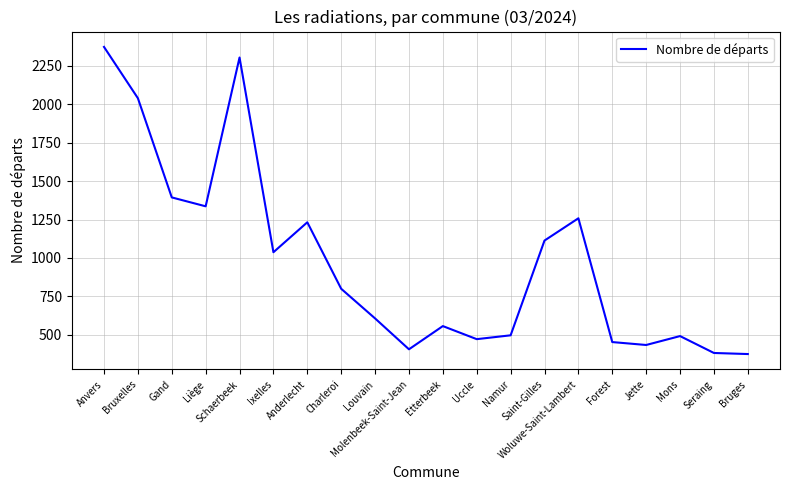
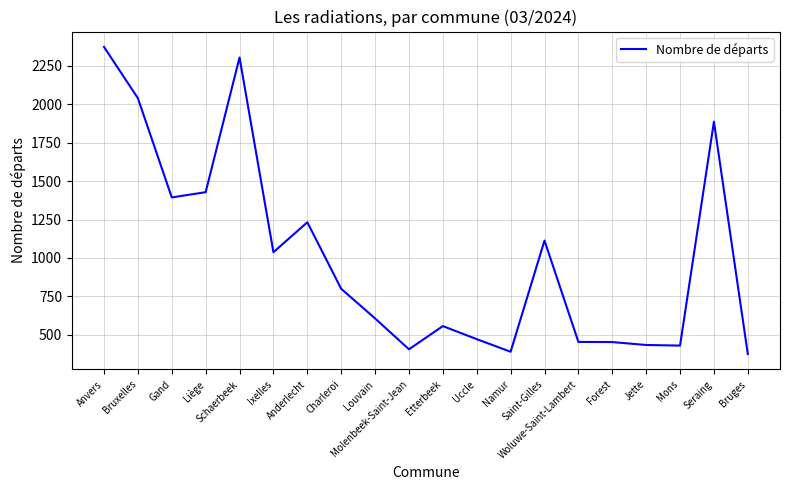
  {
    "Anvers": 2370,
    "Bruxelles": 2040,
    "Gand": 1390,
-   "Liège": 1340,
+   "Liège": 1430,
    "Schaerbeek": 2310,
    "Ixelles": 1040,
    "Anderlecht": 1230,
    "Charleroi": 800,
    "Louvain": 610,
    "Molenbeek-Saint-Jean": 410,
    "Etterbeek": 560,
    "Uccle": 470,
-   "Namur": 500,
+   "Namur": 390,
    "Saint-Gilles": 1110,
-   "Woluwe-Saint-Lambert": 1260,
+   "Woluwe-Saint-Lambert": 450,
    "Forest": 450,
    "Jette": 430,
-   "Mons": 490,
-   "Seraing": 380,
+   "Mons": 430,
+   "Seraing": 1890,
    "Bruges": 370
  }
